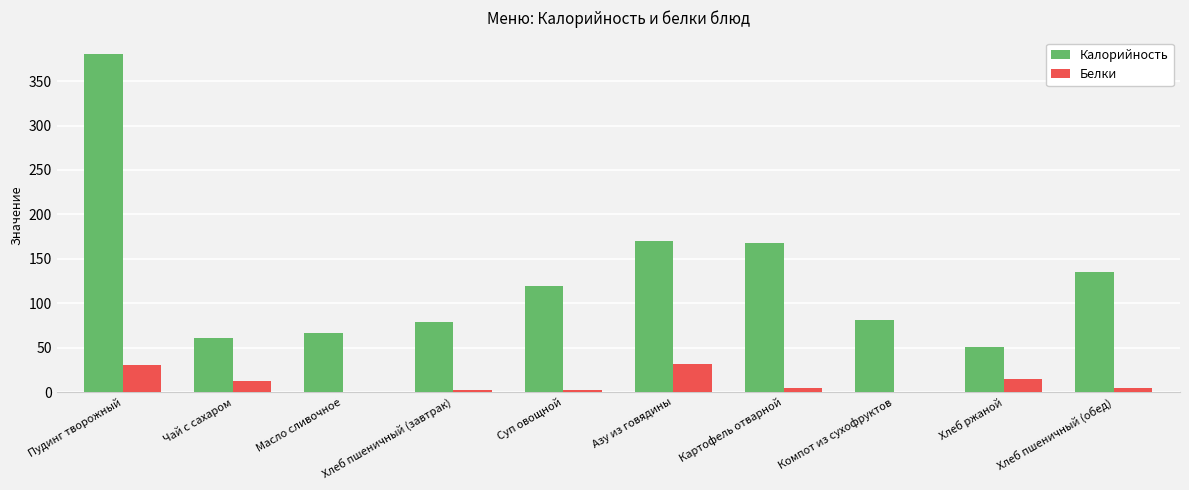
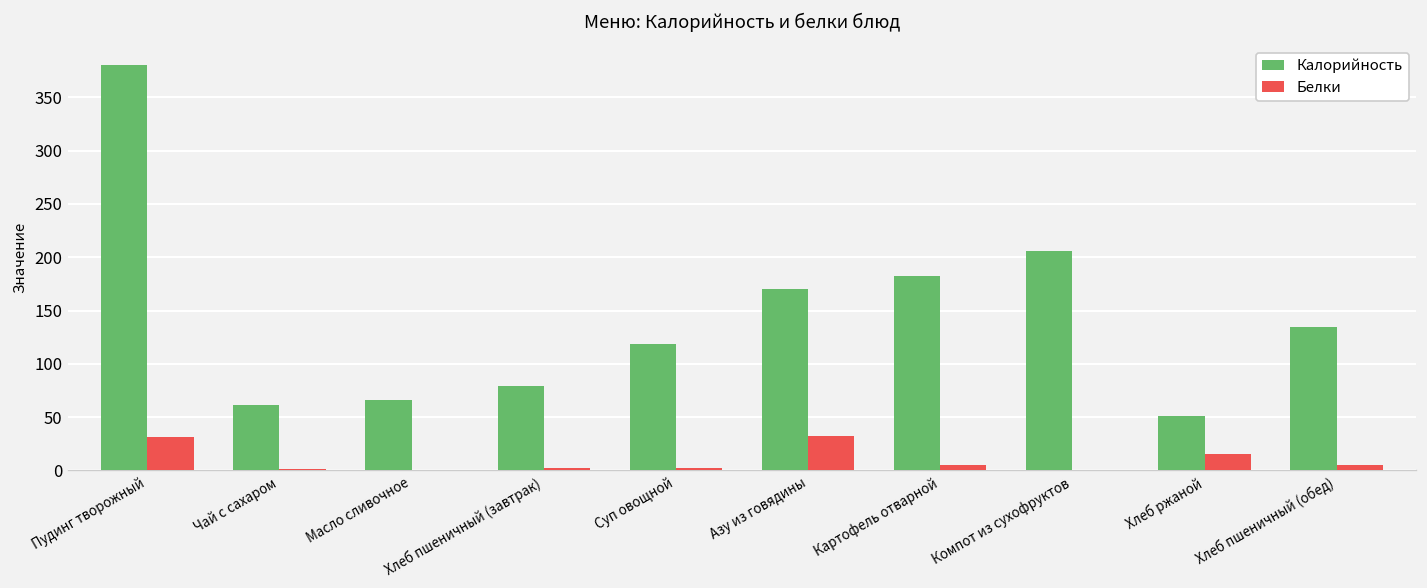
  {
    "Калорийность": {
      "Пудинг творожный": 380,
      "Чай с сахаром": 60,
      "Масло сливочное": 70,
      "Хлеб пшеничный (завтрак)": 80,
      "Суп овощной": 120,
      "Азу из говядины": 170,
-     "Картофель отварной": 170,
-     "Компот из сухофруктов": 80,
+     "Картофель отварной": 180,
+     "Компот из сухофруктов": 210,
      "Хлеб ржаной": 50,
      "Хлеб пшеничный (обед)": 140
    },
    "Белки": {
      "Пудинг творожный": 30,
-     "Чай с сахаром": 10,
+     "Чай с сахаром": 0,
      "Масло сливочное": 0,
      "Азу из говядины": 30,
      "Картофель отварной": 10,
      "Компот из сухофруктов": 0,
      "Хлеб ржаной": 20,
      "Хлеб пшеничный (обед)": 10
    }
  }
